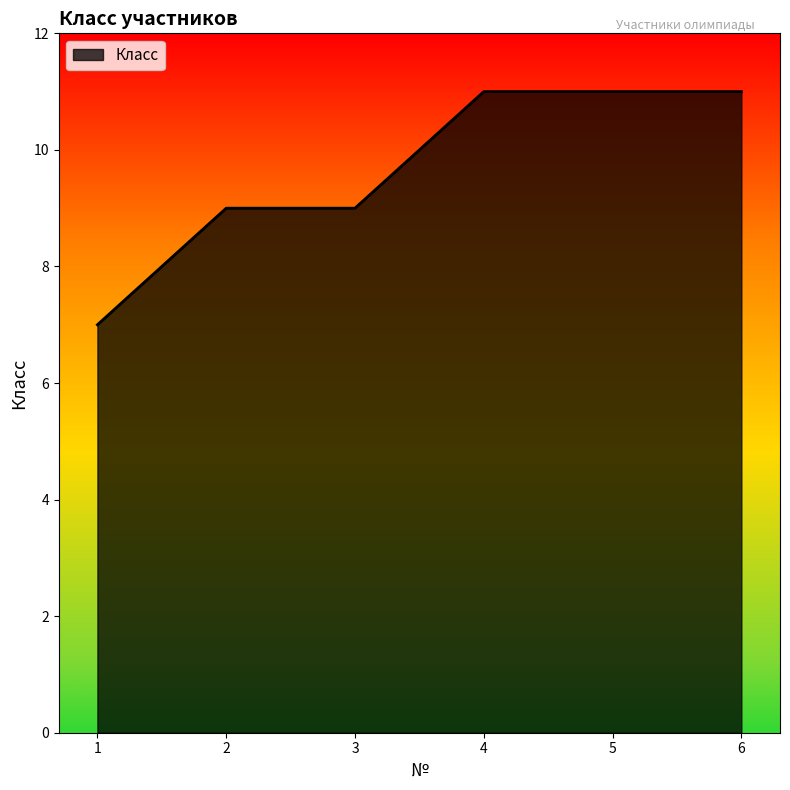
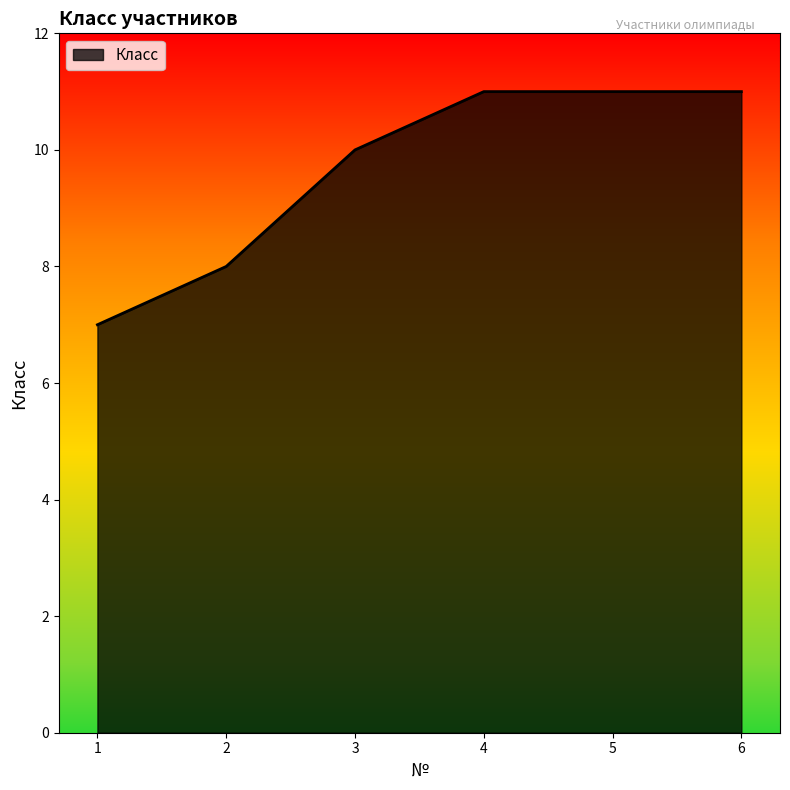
  {
    "1": 7,
-   "2": 9,
-   "3": 9,
+   "2": 8,
+   "3": 10,
    "4": 11,
    "5": 11,
    "6": 11
  }
